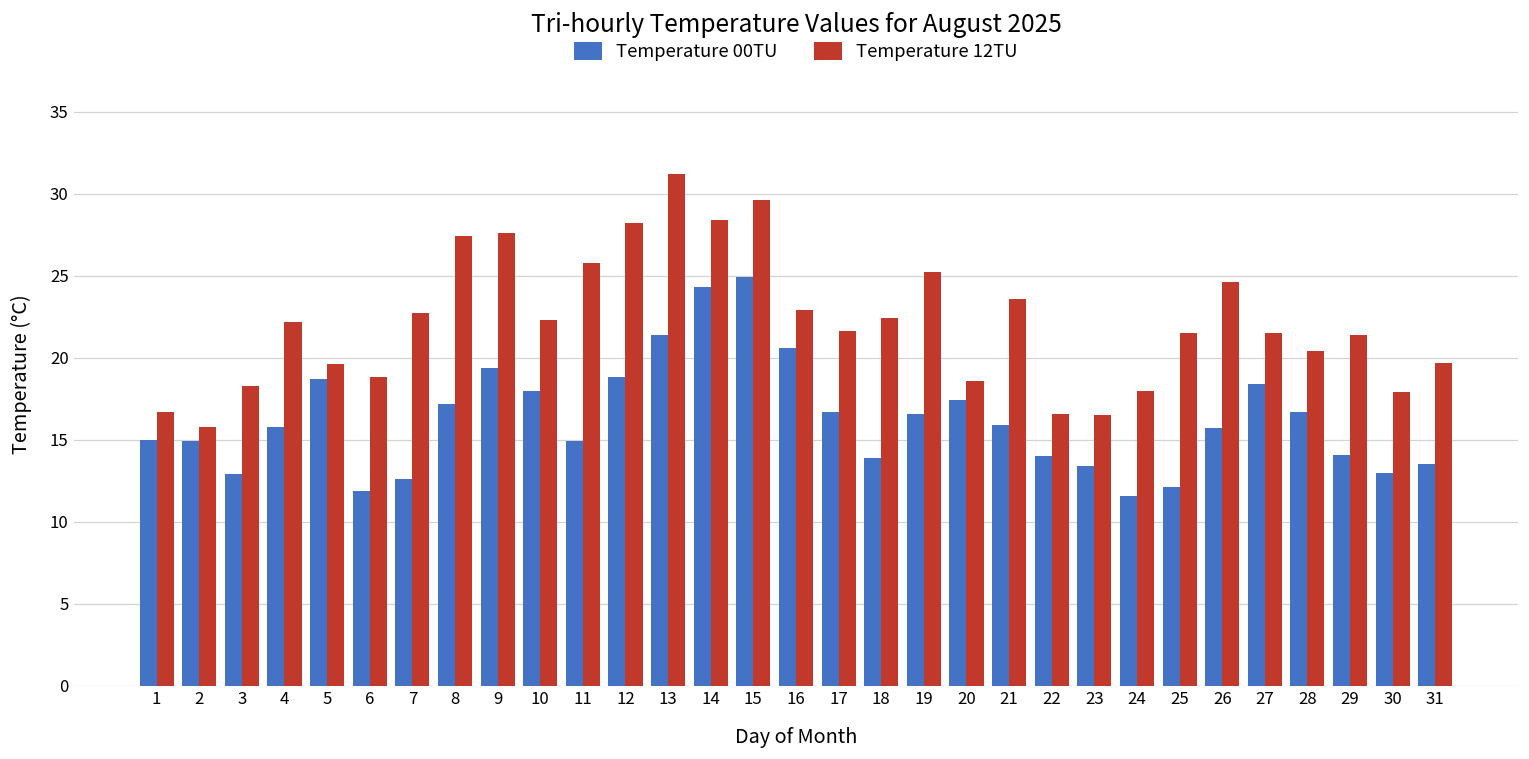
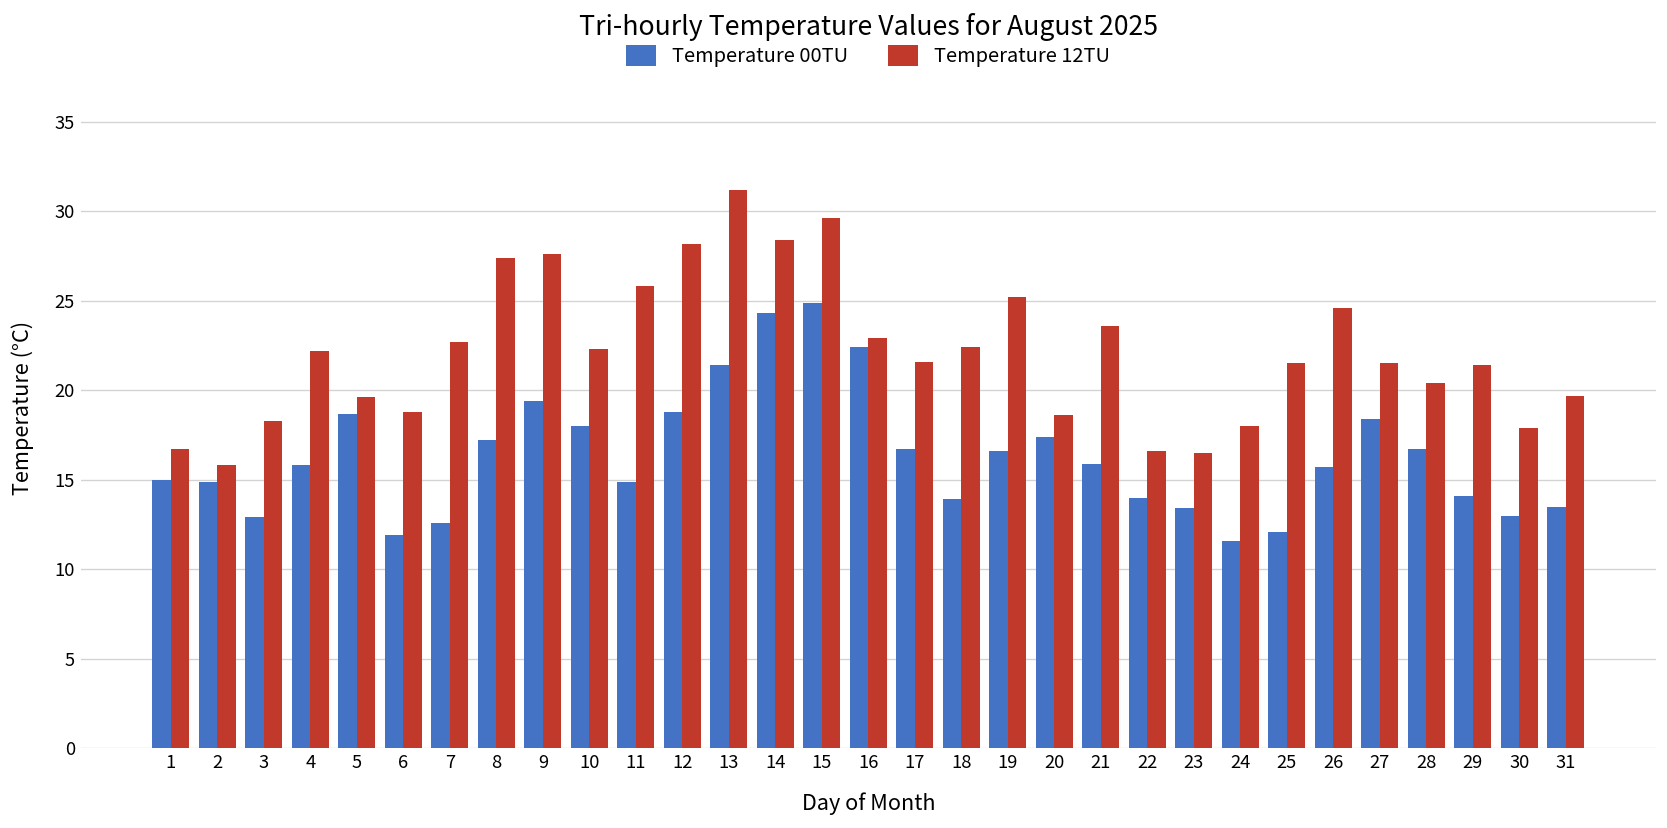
  {
    "Temperature 00TU": {
      "1": 15.0,
      "2": 14.9,
      "3": 12.9,
      "4": 15.8,
      "5": 18.7,
      "6": 11.9,
      "7": 12.6,
      "8": 17.2,
      "9": 19.4,
      "10": 18.0,
      "11": 14.9,
      "12": 18.8,
      "13": 21.4,
      "14": 24.3,
      "15": 24.9,
-     "16": 20.6,
+     "16": 22.4,
      "17": 16.7,
      "18": 13.9,
      "19": 16.6,
      "20": 17.4,
      "21": 15.9,
      "22": 14.0,
      "23": 13.4,
      "24": 11.6,
      "25": 12.1,
      "26": 15.7,
      "27": 18.4,
      "28": 16.7,
      "29": 14.1,
      "30": 13.0,
      "31": 13.5
    },
    "Temperature 12TU": {
      "1": 16.7,
      "2": 15.8,
      "3": 18.3,
      "4": 22.2,
      "5": 19.6,
      "6": 18.8,
      "7": 22.7,
      "8": 27.4,
      "9": 27.6,
      "10": 22.3,
      "11": 25.8,
      "12": 28.2,
      "13": 31.2,
      "14": 28.4,
      "15": 29.6,
      "16": 22.9,
      "17": 21.6,
      "18": 22.4,
      "19": 25.2,
      "20": 18.6,
      "21": 23.6,
      "22": 16.6,
      "23": 16.5,
      "24": 18.0,
      "25": 21.5,
      "26": 24.6,
      "27": 21.5,
      "28": 20.4,
      "29": 21.4,
      "30": 17.9,
      "31": 19.7
    }
  }
